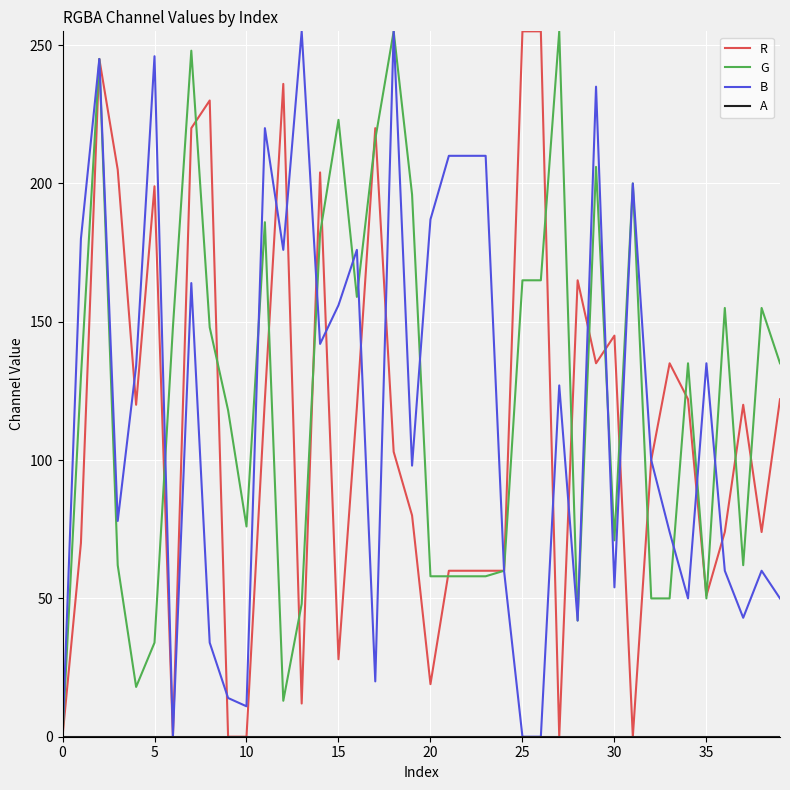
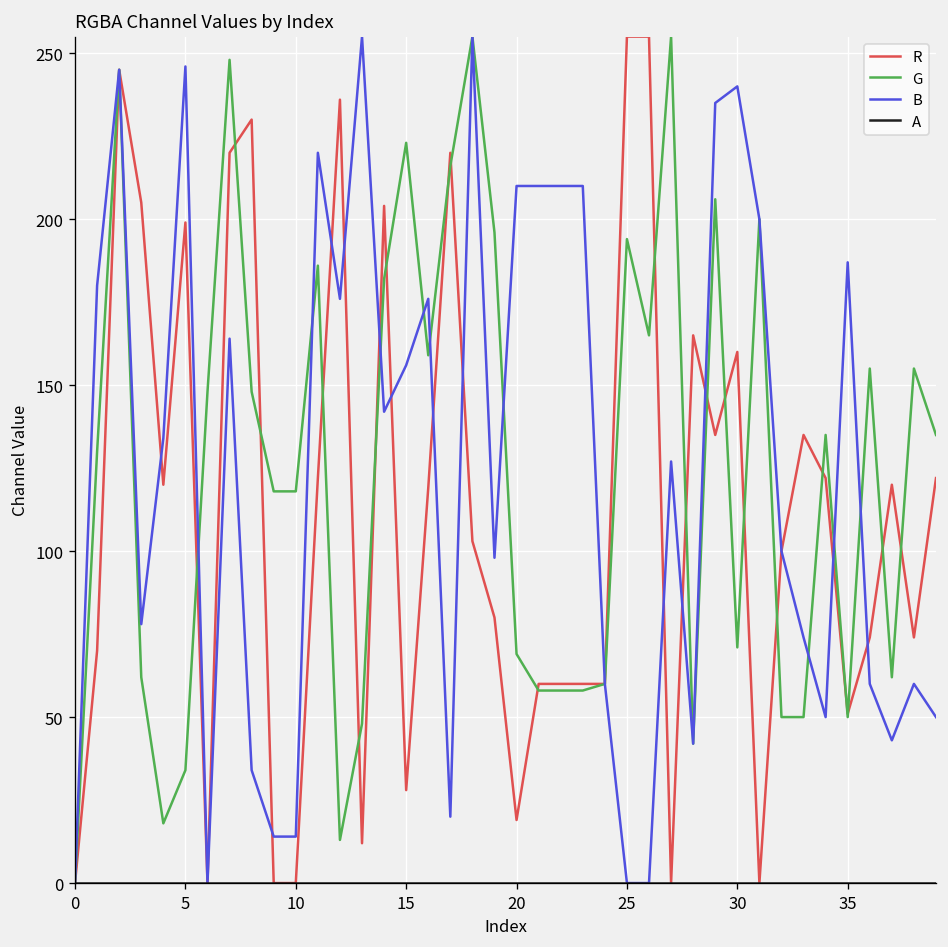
  {
    "R": {
      "5": 199,
      "15": 28,
      "20": 19,
      "25": 255,
-     "30": 145,
+     "30": 160,
      "35": 51
    },
    "G": {
      "5": 34,
-     "10": 76,
+     "10": 118,
      "15": 223,
-     "20": 58,
-     "25": 165,
+     "20": 69,
+     "25": 194,
      "30": 71,
      "35": 50
    },
    "B": {
      "5": 246,
-     "10": 11,
+     "10": 14,
      "15": 156,
-     "20": 187,
-     "30": 54,
-     "35": 135
+     "20": 210,
+     "30": 240,
+     "35": 187
    },
    "A": {
      "5": 0,
      "15": 0,
      "20": 0,
      "30": 0,
      "35": 0
    }
  }
